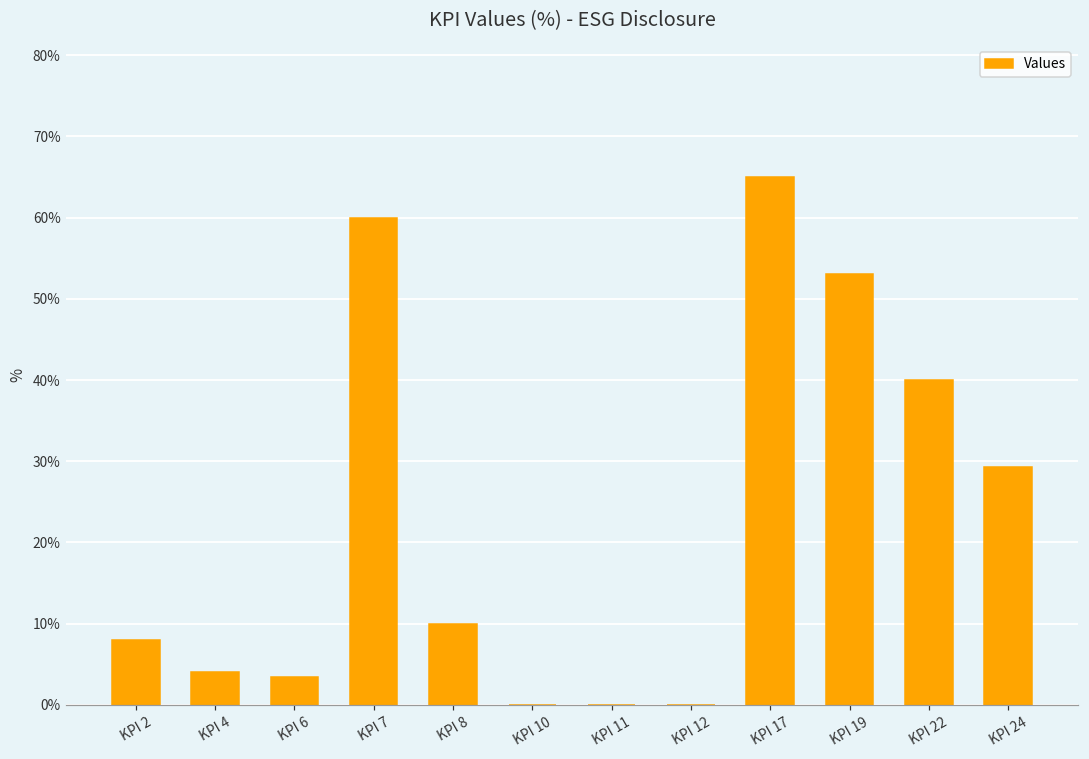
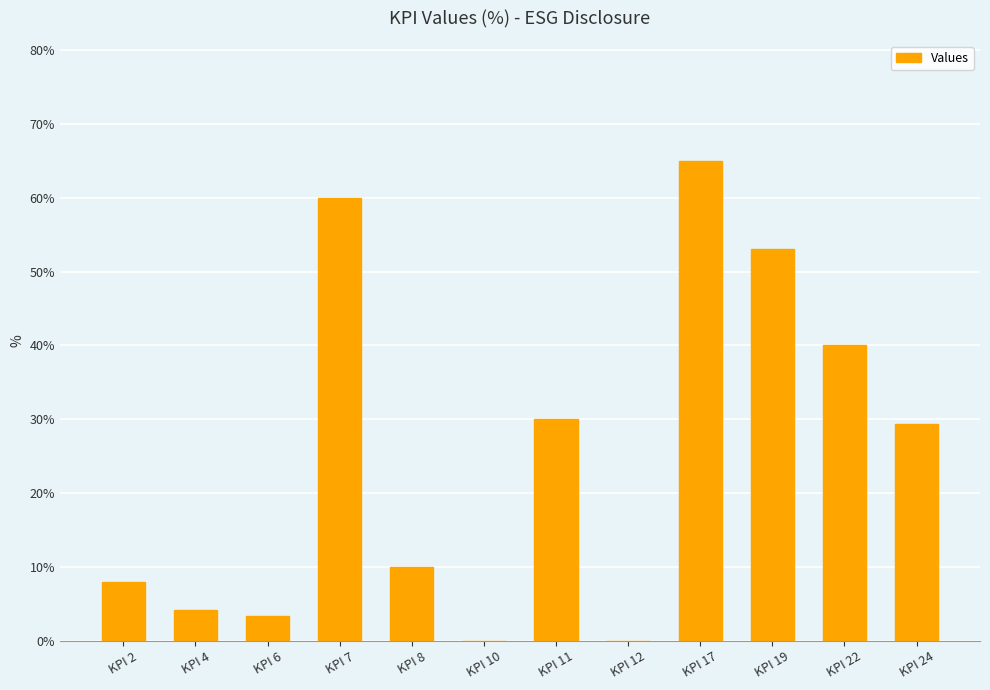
  {
    "KPI 2": "8%",
    "KPI 4": "4%",
    "KPI 6": "3%",
    "KPI 7": "60%",
    "KPI 8": "10%",
    "KPI 10": "0%",
-   "KPI 11": "0%",
+   "KPI 11": "30%",
    "KPI 12": "0%",
    "KPI 17": "65%",
    "KPI 19": "53%",
    "KPI 22": "40%",
    "KPI 24": "29%"
  }
